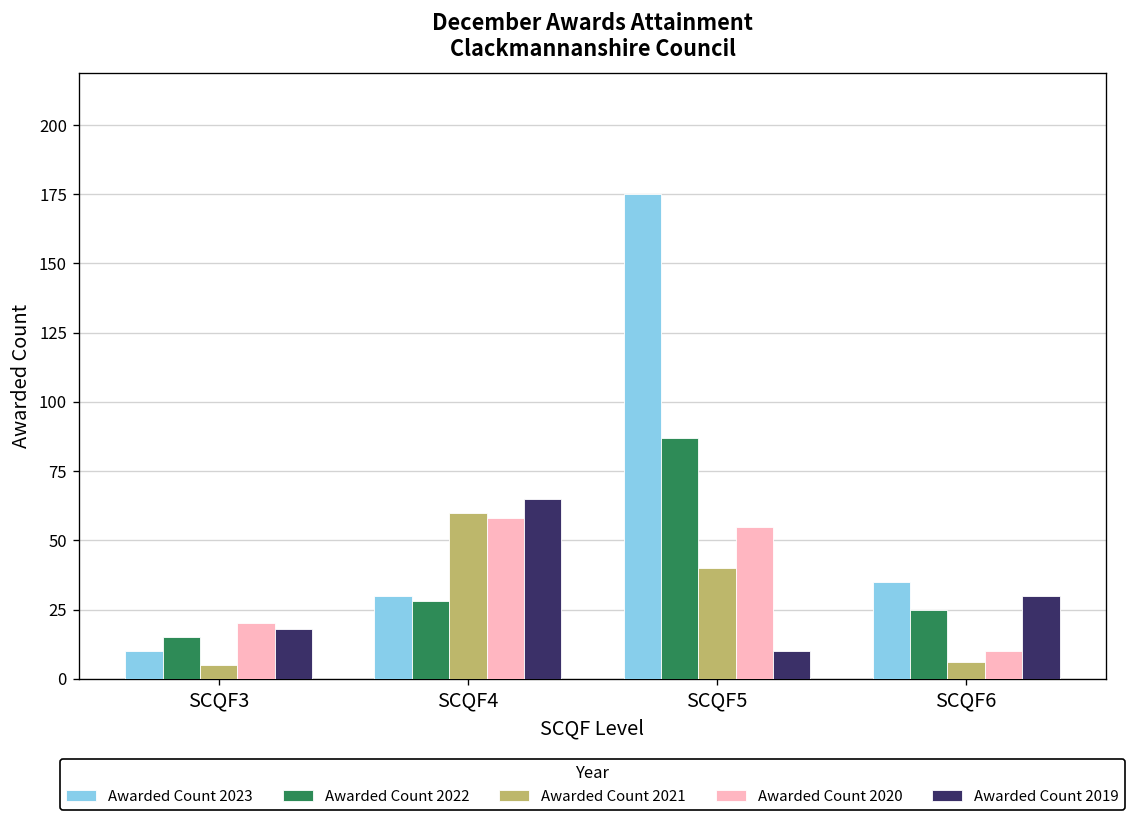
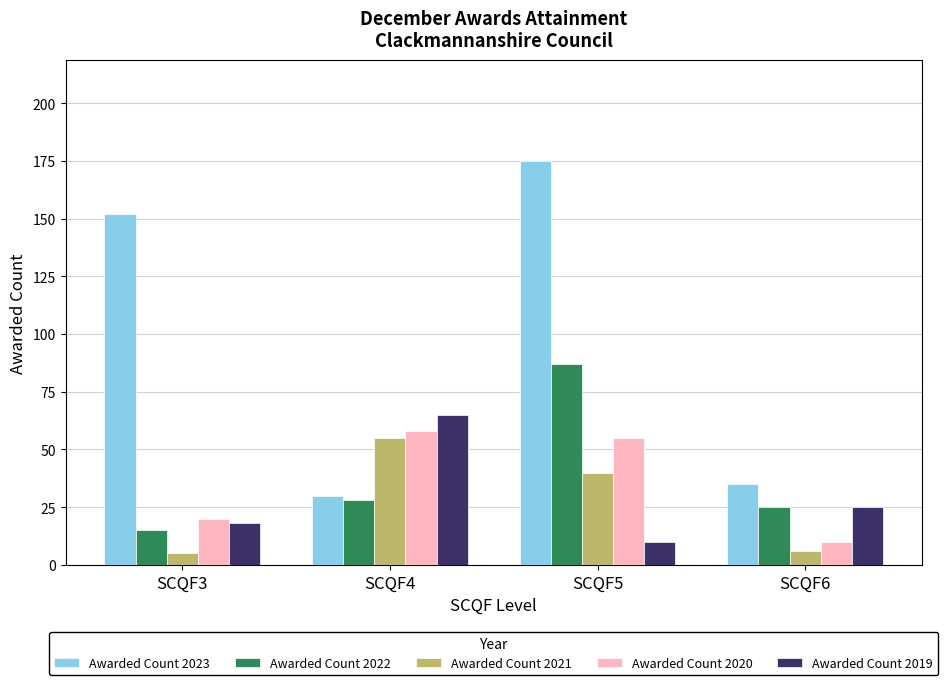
  {
    "Awarded Count 2023": {
-     "SCQF3": 10,
+     "SCQF3": 152,
      "SCQF4": 30,
      "SCQF5": 175,
      "SCQF6": 35
    },
    "Awarded Count 2022": {
      "SCQF3": 15,
      "SCQF4": 28,
      "SCQF5": 87,
      "SCQF6": 25
    },
    "Awarded Count 2021": {
      "SCQF3": 5,
-     "SCQF4": 60,
+     "SCQF4": 55,
      "SCQF5": 40,
      "SCQF6": 6
    },
    "Awarded Count 2020": {
      "SCQF3": 20,
      "SCQF4": 58,
      "SCQF5": 55,
      "SCQF6": 10
    },
    "Awarded Count 2019": {
      "SCQF3": 18,
      "SCQF4": 65,
      "SCQF5": 10,
-     "SCQF6": 30
+     "SCQF6": 25
    }
  }
